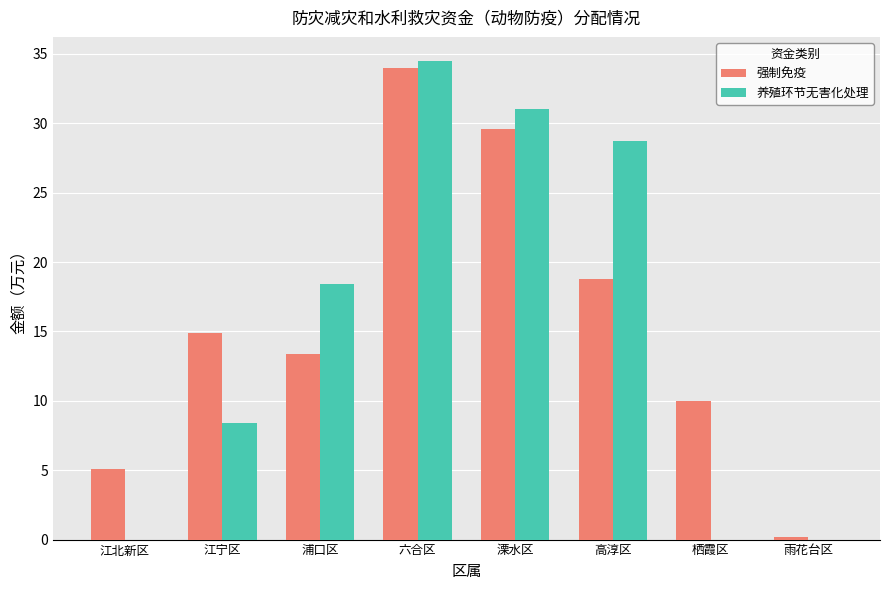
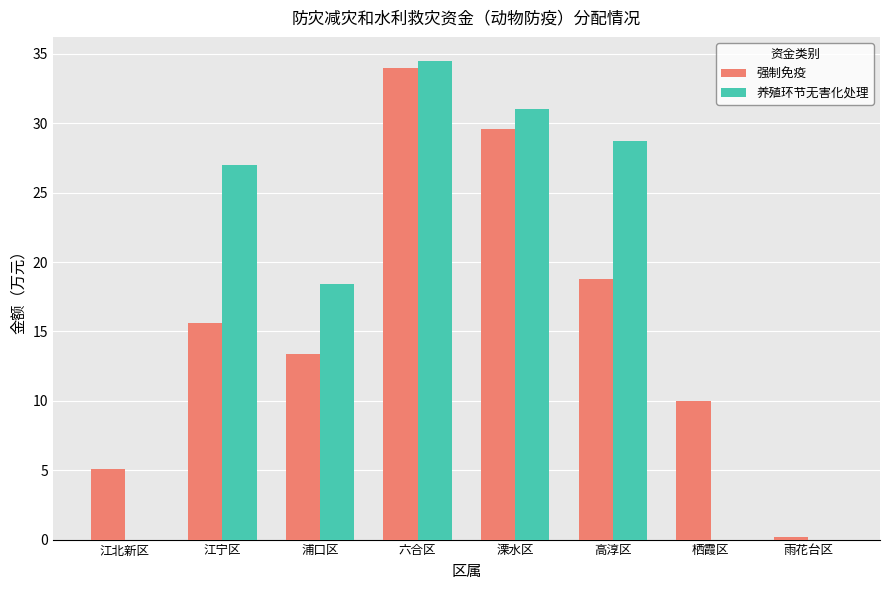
  {
    "强制免疫": {
      "江北新区": 5.1,
-     "江宁区": 14.9,
+     "江宁区": 15.6,
      "浦口区": 13.4,
      "六合区": 34.0,
      "溧水区": 29.6,
      "高淳区": 18.8,
      "栖霞区": 10.0,
      "雨花台区": 0.2
    },
    "养殖环节无害化处理": {
      "江北新区": 0.0,
-     "江宁区": 8.4,
+     "江宁区": 27.0,
      "浦口区": 18.4,
      "六合区": 34.5,
      "溧水区": 31.0,
      "高淳区": 28.7,
      "栖霞区": 0.0,
      "雨花台区": 0.0
    }
  }
